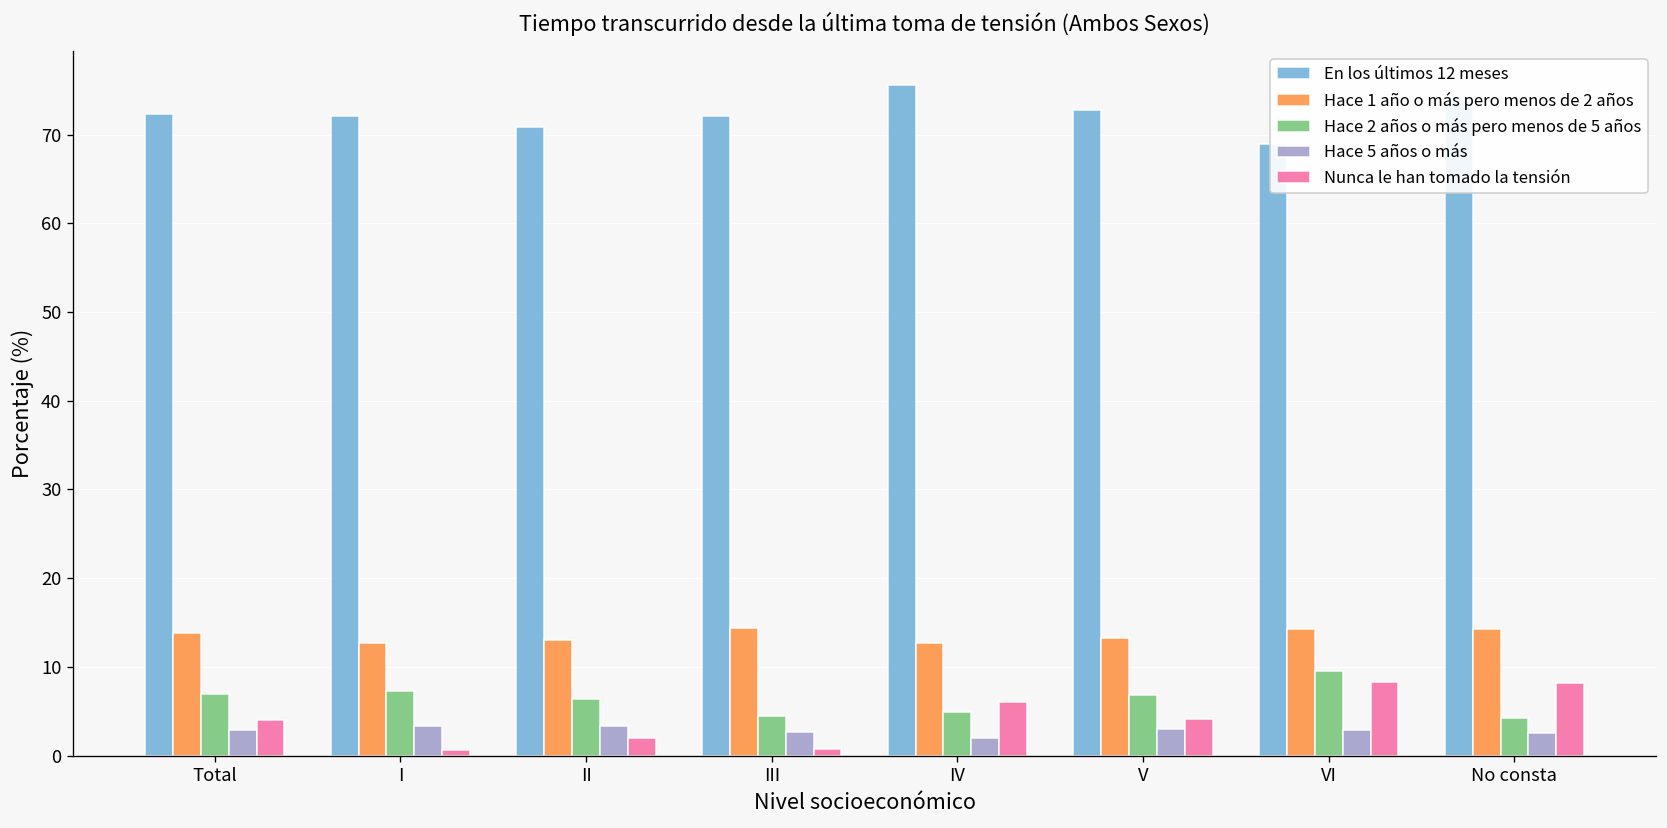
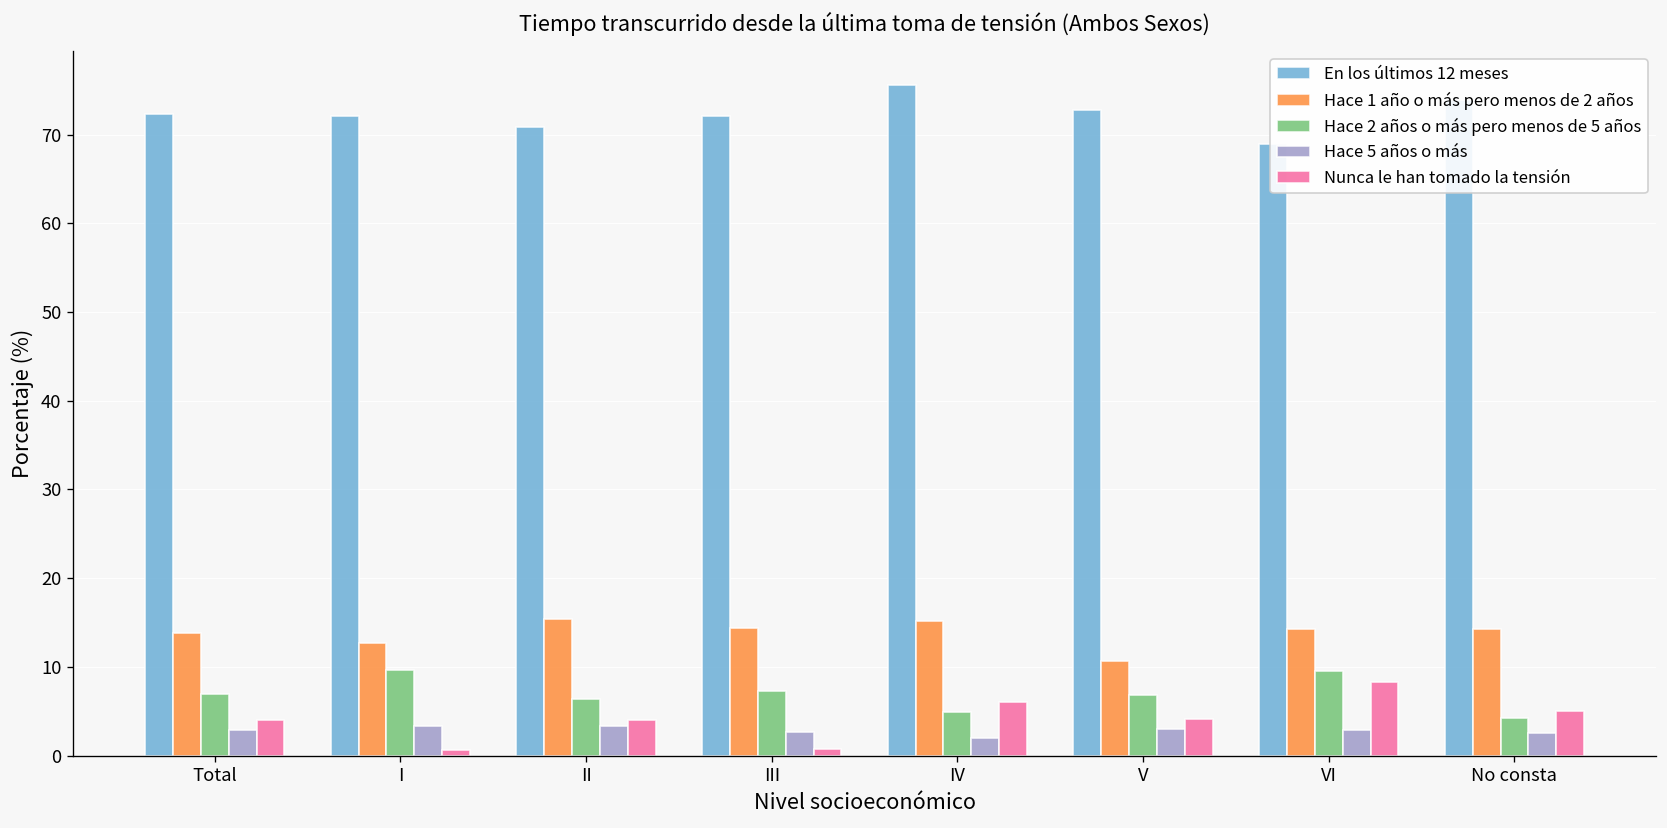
  {
    "Hace 1 año o más pero menos de 2 años": {
      "Total": 14,
      "I": 13,
-     "II": 13,
+     "II": 15,
      "III": 14,
-     "IV": 13,
-     "V": 13,
+     "IV": 15,
+     "V": 11,
      "VI": 14,
      "No consta": 14
    },
    "Hace 2 años o más pero menos de 5 años": {
      "Total": 7,
-     "I": 7,
+     "I": 10,
      "II": 6,
-     "III": 4,
+     "III": 7,
      "IV": 5,
      "V": 7,
      "VI": 10,
      "No consta": 4
    },
    "Nunca le han tomado la tensión": {
      "Total": 4,
      "I": 1,
-     "II": 2,
+     "II": 4,
      "III": 1,
      "IV": 6,
      "V": 4,
      "VI": 8,
-     "No consta": 8
+     "No consta": 5
    }
  }
